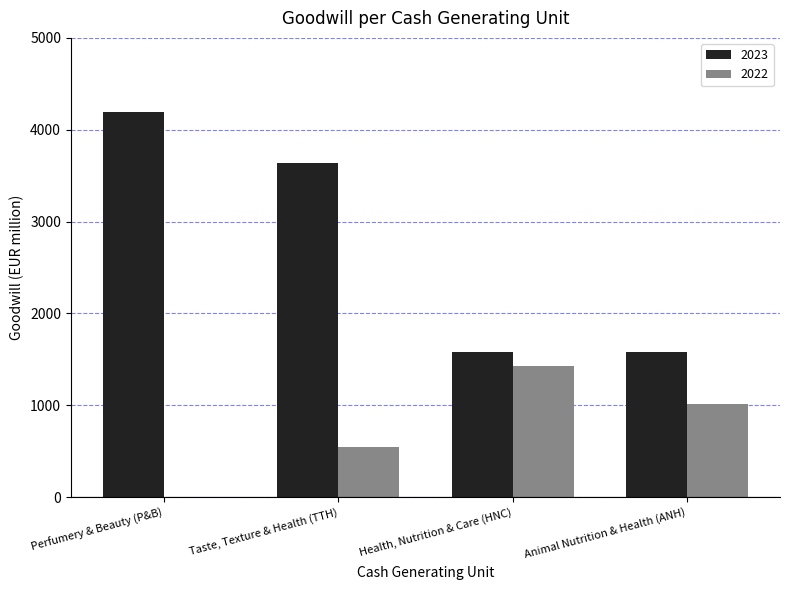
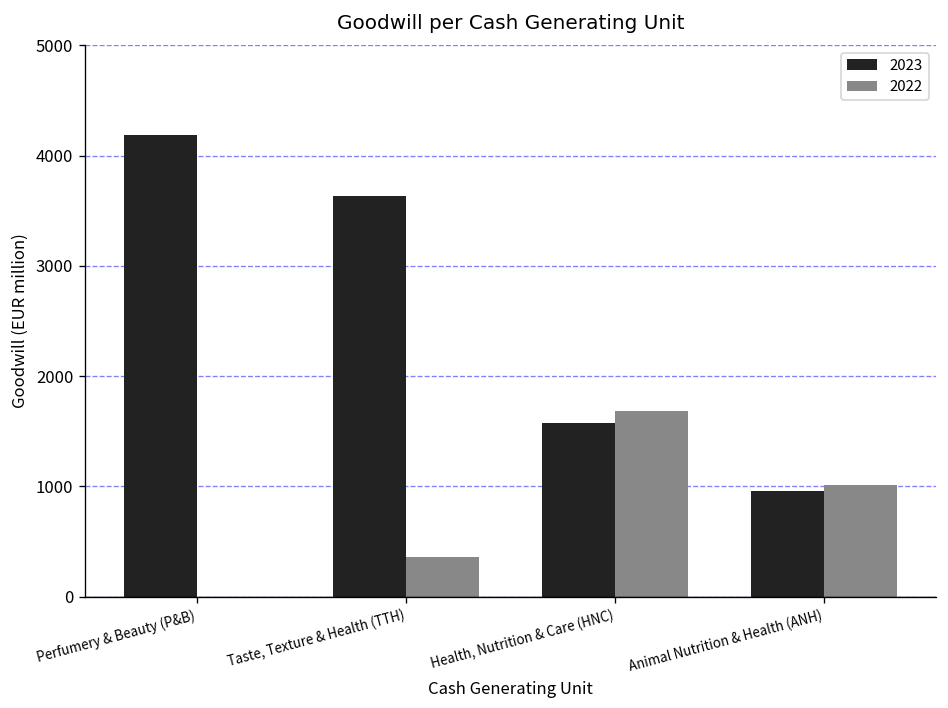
  {
    "2023": {
      "Perfumery & Beauty (P&B)": 4200,
      "Taste, Texture & Health (TTH)": 3600,
      "Health, Nutrition & Care (HNC)": 1600,
-     "Animal Nutrition & Health (ANH)": 1600
+     "Animal Nutrition & Health (ANH)": 1000
    },
    "2022": {
      "Perfumery & Beauty (P&B)": 0,
-     "Taste, Texture & Health (TTH)": 500,
-     "Health, Nutrition & Care (HNC)": 1400,
+     "Taste, Texture & Health (TTH)": 400,
+     "Health, Nutrition & Care (HNC)": 1700,
      "Animal Nutrition & Health (ANH)": 1000
    }
  }
